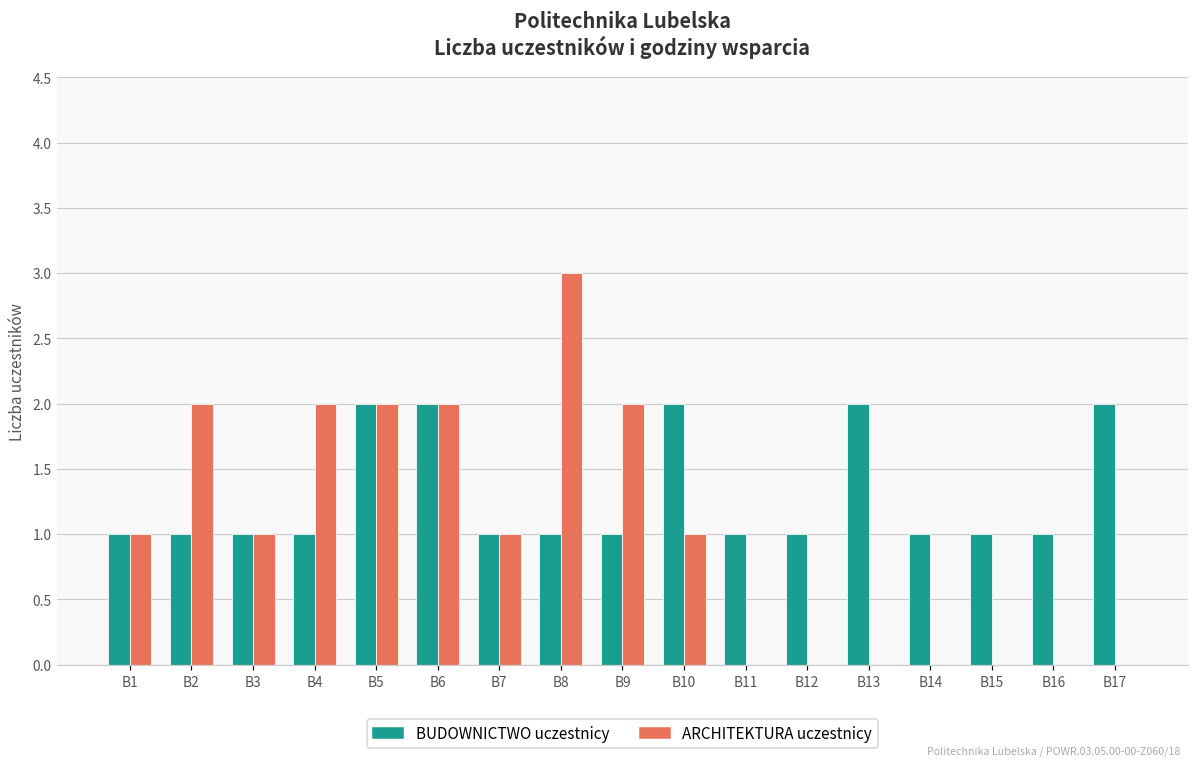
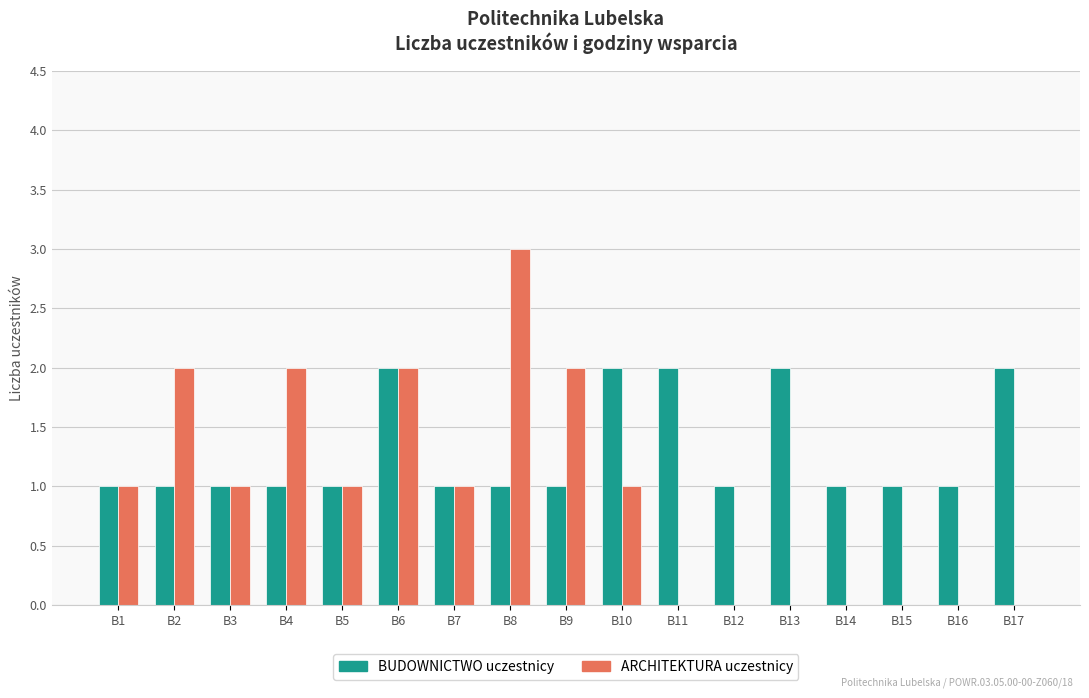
  {
    "BUDOWNICTWO uczestnicy": {
      "B1": 1,
      "B2": 1,
      "B3": 1,
      "B4": 1,
-     "B5": 2,
+     "B5": 1,
      "B6": 2,
      "B7": 1,
      "B8": 1,
      "B9": 1,
      "B10": 2,
-     "B11": 1,
+     "B11": 2,
      "B12": 1,
      "B13": 2,
      "B14": 1,
      "B15": 1,
      "B16": 1,
      "B17": 2
    },
    "ARCHITEKTURA uczestnicy": {
      "B1": 1,
      "B2": 2,
      "B3": 1,
      "B4": 2,
-     "B5": 2,
+     "B5": 1,
      "B6": 2,
      "B7": 1,
      "B8": 3,
      "B9": 2,
      "B10": 1,
      "B11": 0,
      "B12": 0,
      "B13": 0,
      "B14": 0,
      "B15": 0,
      "B16": 0,
      "B17": 0
    }
  }
